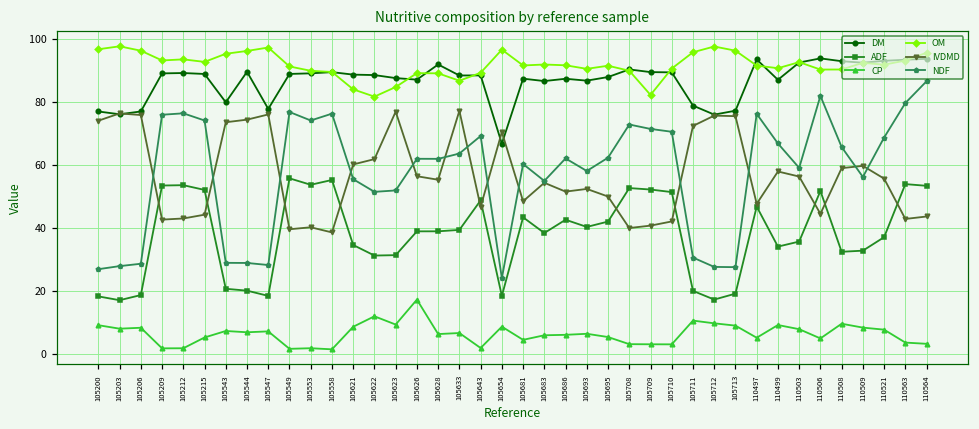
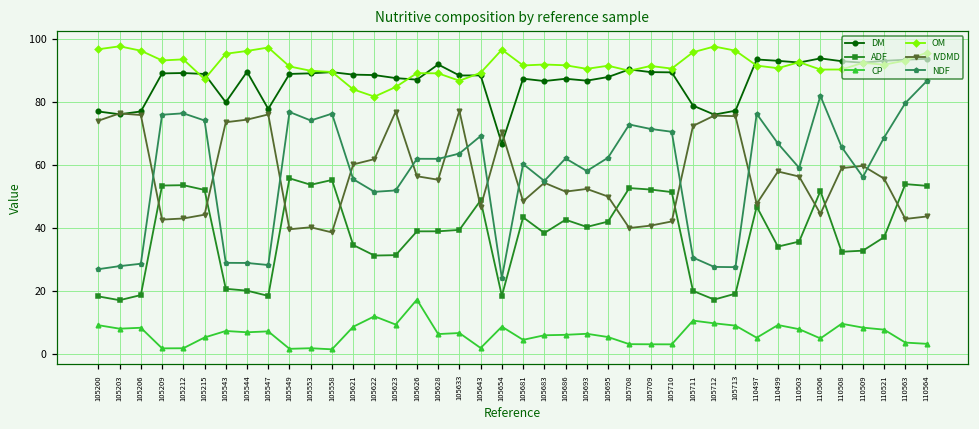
  {
    "DM": {
      "105200": 77,
      "105206": 77,
      "105209": 89,
      "105212": 89,
      "105215": 89,
      "105543": 80,
      "105544": 90,
      "105547": 78,
      "105549": 89,
      "105621": 89,
      "105622": 89,
      "105623": 88,
      "105626": 87,
      "105628": 92,
      "105633": 88,
      "105654": 67,
      "105681": 87,
      "105683": 87,
      "105686": 87,
      "105693": 87,
      "105695": 88,
      "105709": 90,
      "105710": 89,
      "105711": 79,
      "105713": 77,
      "110497": 94,
-     "110499": 87,
+     "110499": 93,
      "110506": 94
    },
    "CP": {
      "105200": 9,
      "105203": 8,
      "105206": 8,
      "105209": 2,
      "105212": 2,
      "105215": 5,
      "105543": 7,
      "105544": 7,
      "105547": 7,
      "105549": 2,
      "105553": 2,
      "105558": 2,
      "105621": 9,
      "105622": 12,
      "105623": 9,
      "105626": 17,
      "105628": 6,
      "105633": 7,
      "105643": 2,
      "105654": 9,
      "105681": 5,
      "105683": 6,
      "105686": 6,
      "105693": 7,
      "105695": 5,
      "105708": 3,
      "105709": 3,
      "105710": 3,
      "105711": 11,
      "105712": 10,
      "105713": 9,
      "110497": 5,
      "110499": 9,
      "110503": 8,
      "110506": 5,
      "110508": 10,
      "110509": 8,
      "110521": 8,
      "110563": 4,
      "110564": 3
    },
    "OM": {
      "105200": 97,
      "105203": 98,
      "105206": 96,
      "105209": 93,
      "105212": 94,
-     "105215": 93,
+     "105215": 87,
      "105543": 95,
      "105544": 96,
      "105547": 97,
      "105549": 91,
      "105621": 84,
      "105622": 82,
      "105623": 85,
      "105626": 89,
      "105628": 89,
      "105633": 87,
      "105654": 97,
      "105681": 92,
      "105683": 92,
      "105686": 92,
      "105693": 91,
      "105695": 92,
-     "105709": 82,
+     "105709": 91,
      "105710": 91,
      "105711": 96,
      "105712": 98,
      "105713": 96,
      "110497": 92,
      "110499": 91,
      "110506": 90
    },
    "IVDMD": {
      "105200": 74,
      "105206": 76,
      "105209": 43,
      "105212": 43,
      "105215": 44,
      "105543": 74,
      "105544": 74,
      "105547": 76,
      "105549": 40,
      "105553": 40,
      "105558": 39,
      "105621": 60,
      "105622": 62,
      "105623": 77,
      "105626": 56,
      "105628": 55,
      "105633": 77,
      "105643": 47,
      "105654": 71,
      "105681": 49,
      "105686": 52,
      "105693": 52,
      "105695": 50,
      "105708": 40,
      "105709": 41,
      "105710": 42,
      "105711": 72,
      "105713": 76,
      "110499": 58,
      "110503": 56,
      "110506": 45,
      "110508": 59,
      "110509": 60,
      "110521": 56,
      "110563": 43,
      "110564": 44
    }
  }
